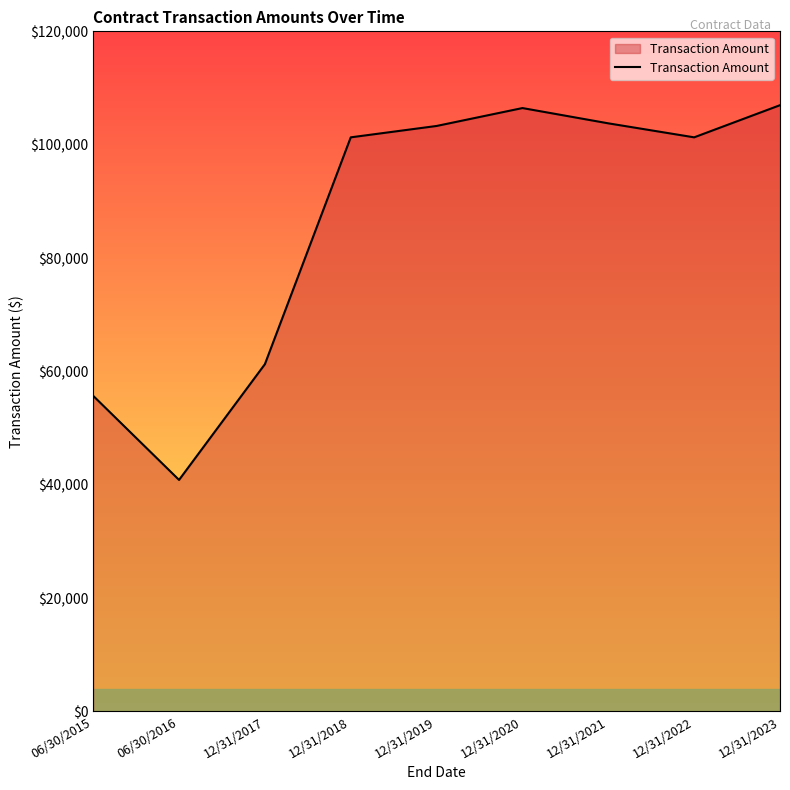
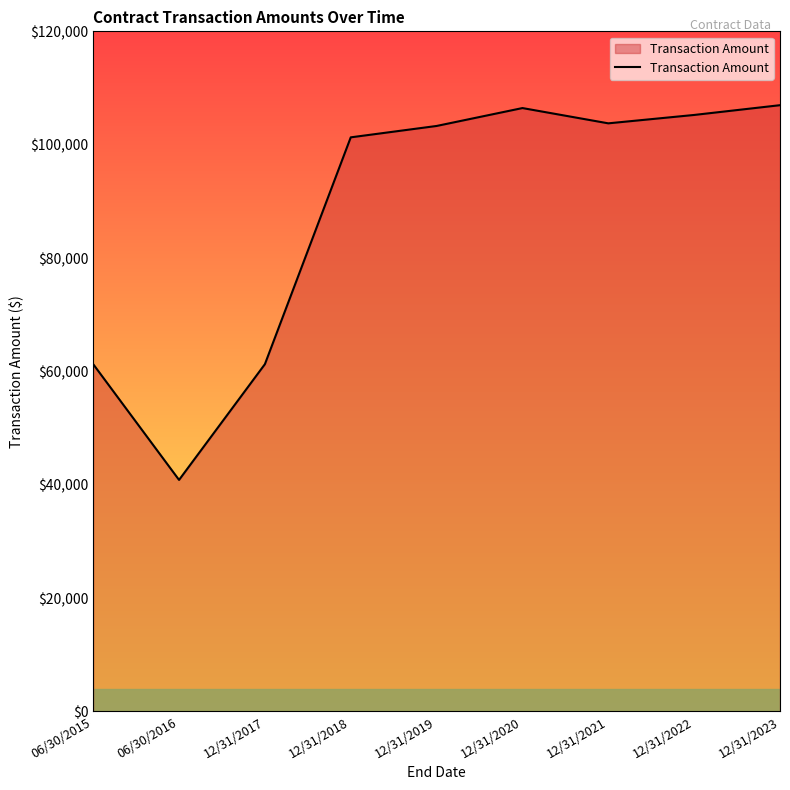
  {
-   "06/30/2015": "$56,000",
+   "06/30/2015": "$61,000",
    "06/30/2016": "$41,000",
    "12/31/2017": "$61,000",
    "12/31/2018": "$101,000",
    "12/31/2019": "$103,000",
    "12/31/2020": "$106,000",
    "12/31/2021": "$104,000",
-   "12/31/2022": "$101,000",
+   "12/31/2022": "$105,000",
    "12/31/2023": "$107,000"
  }
